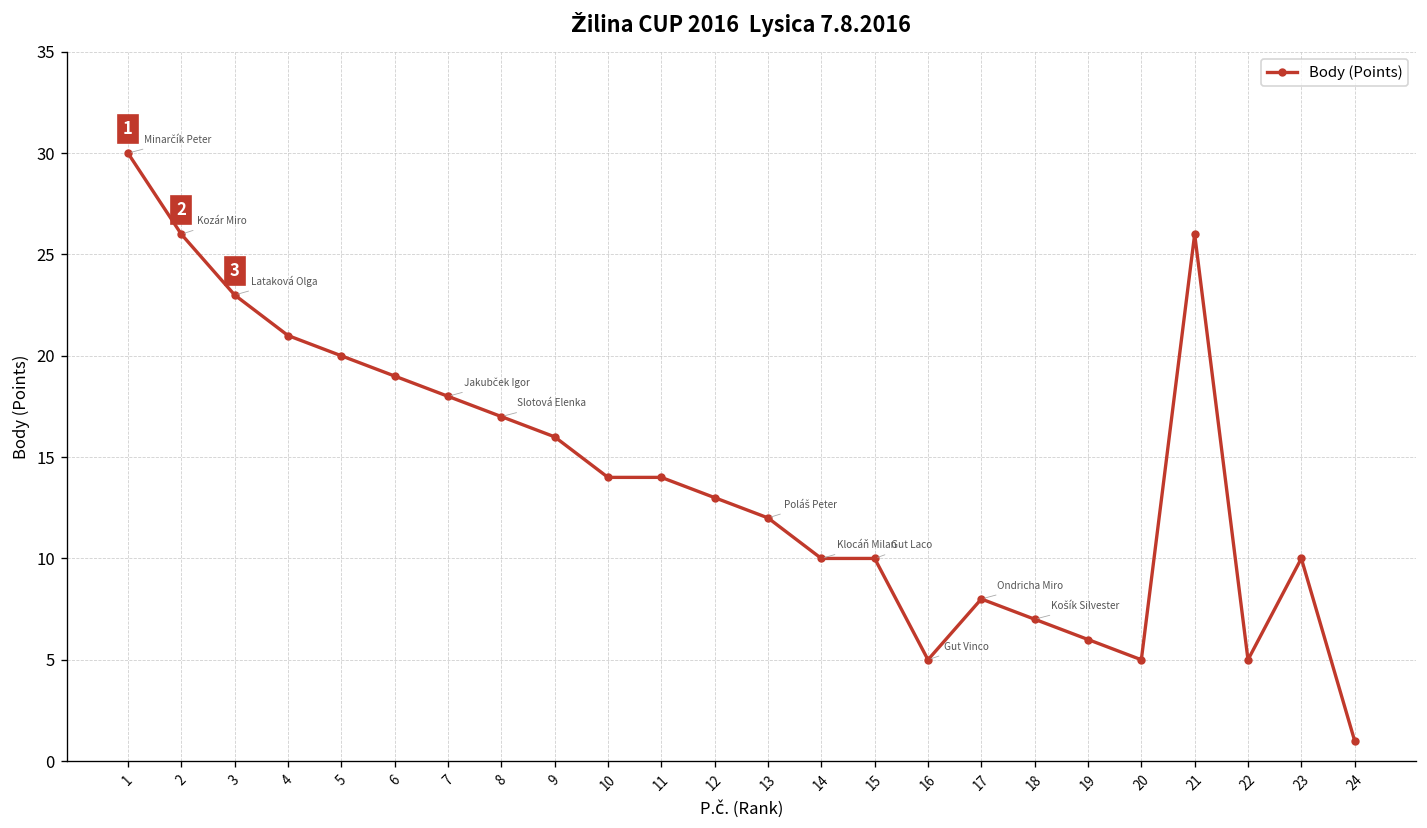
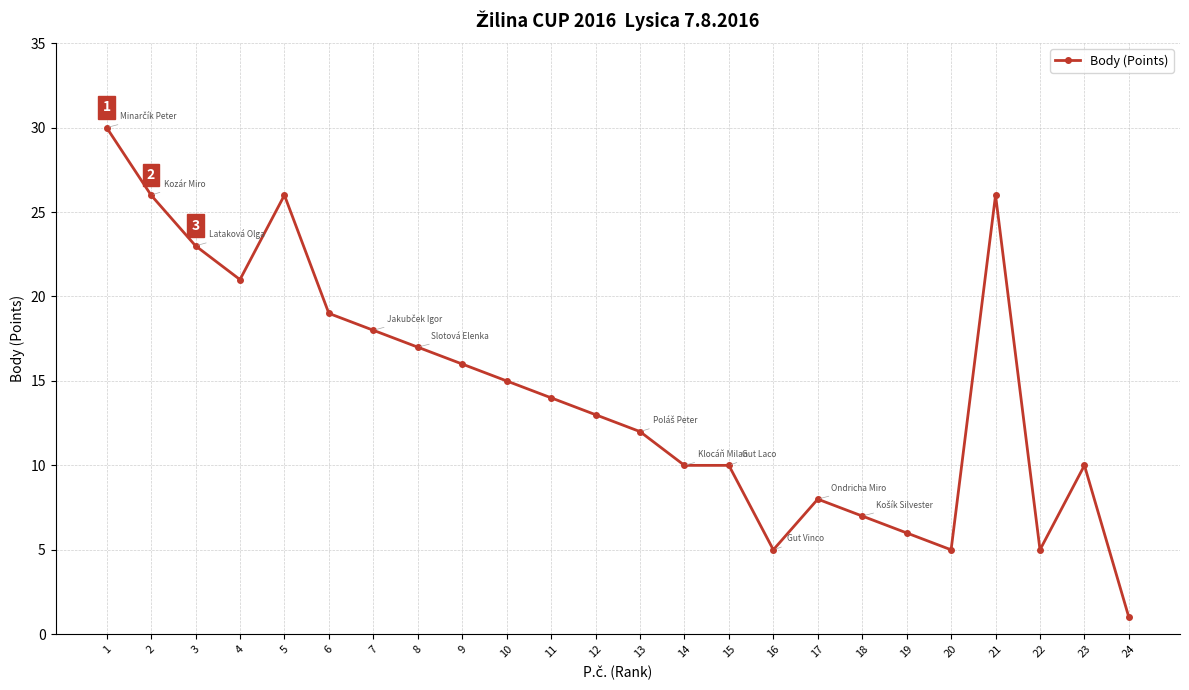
  {
    "4": 21,
-   "5": 20,
+   "5": 26,
    "6": 19,
    "7": 18,
    "8": 17,
    "9": 16,
-   "10": 14,
+   "10": 15,
    "11": 14,
    "12": 13,
    "13": 12,
    "14": 10,
    "15": 10,
    "16": 5,
    "17": 8,
    "18": 7,
    "19": 6,
    "20": 5,
    "21": 26,
    "22": 5,
    "23": 10,
    "24": 1
  }
